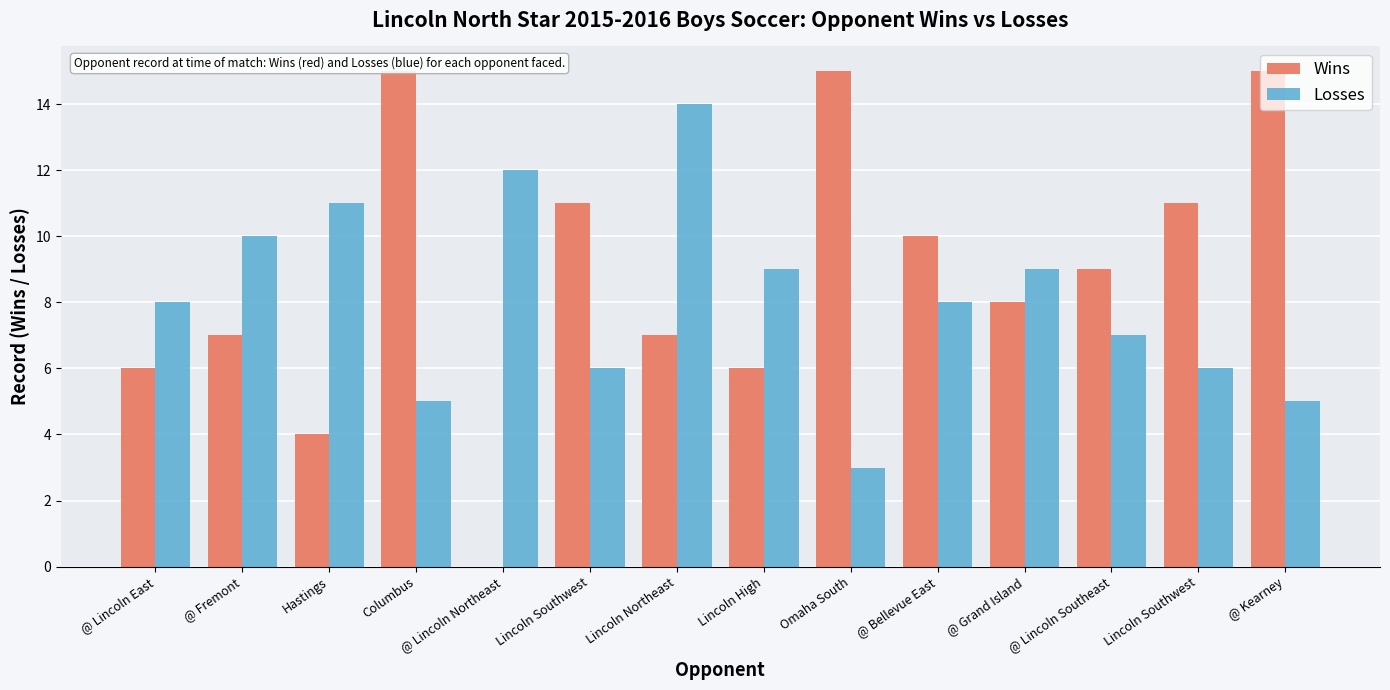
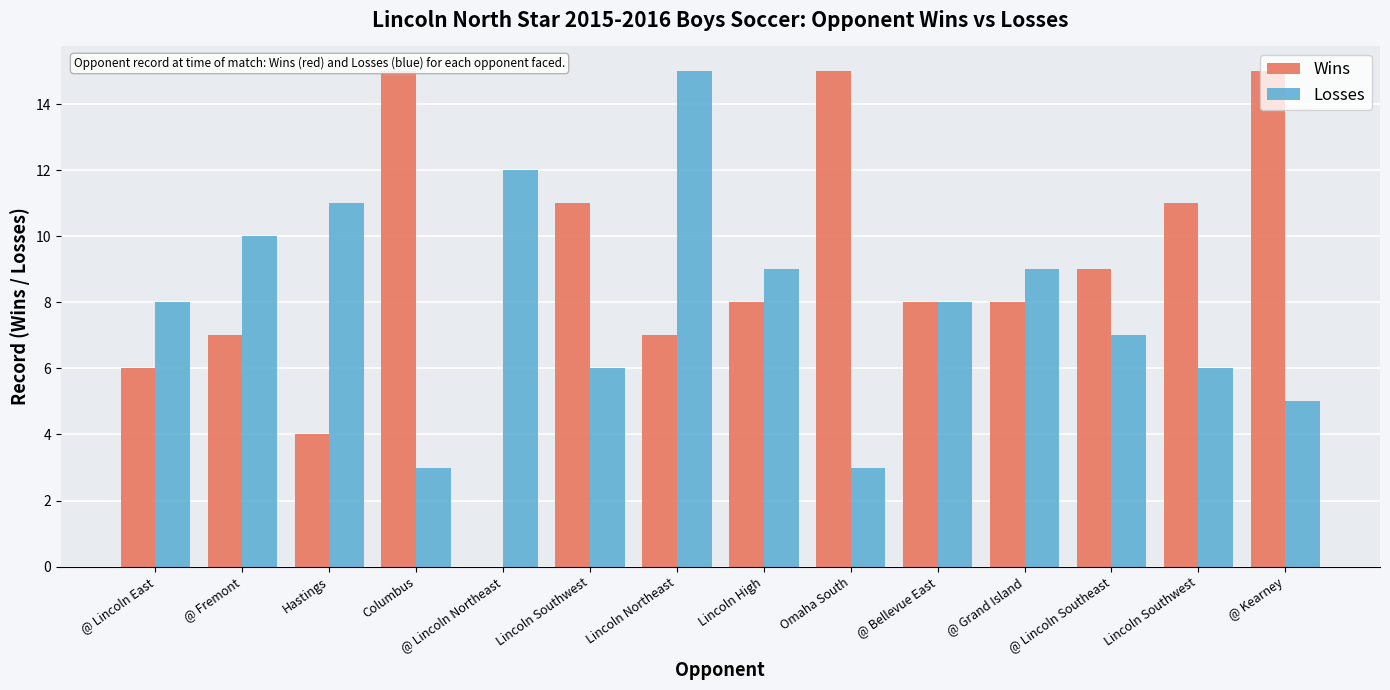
  {
    "Wins": {
      "@ Lincoln East": 6,
      "@ Fremont": 7,
      "Hastings": 4,
      "@ Lincoln Northeast": 0,
      "Lincoln Northeast": 7,
-     "Lincoln High": 6,
+     "Lincoln High": 8,
      "Omaha South": 15,
-     "@ Bellevue East": 10,
+     "@ Bellevue East": 8,
      "@ Grand Island": 8,
      "@ Lincoln Southeast": 9
    },
    "Losses": {
      "@ Lincoln East": 8,
      "@ Fremont": 10,
      "Hastings": 11,
-     "Columbus": 5,
+     "Columbus": 3,
      "@ Lincoln Northeast": 12,
-     "Lincoln Northeast": 14,
+     "Lincoln Northeast": 15,
      "Lincoln High": 9,
      "Omaha South": 3,
      "@ Bellevue East": 8,
      "@ Grand Island": 9,
      "@ Lincoln Southeast": 7,
      "@ Kearney": 5
    }
  }
